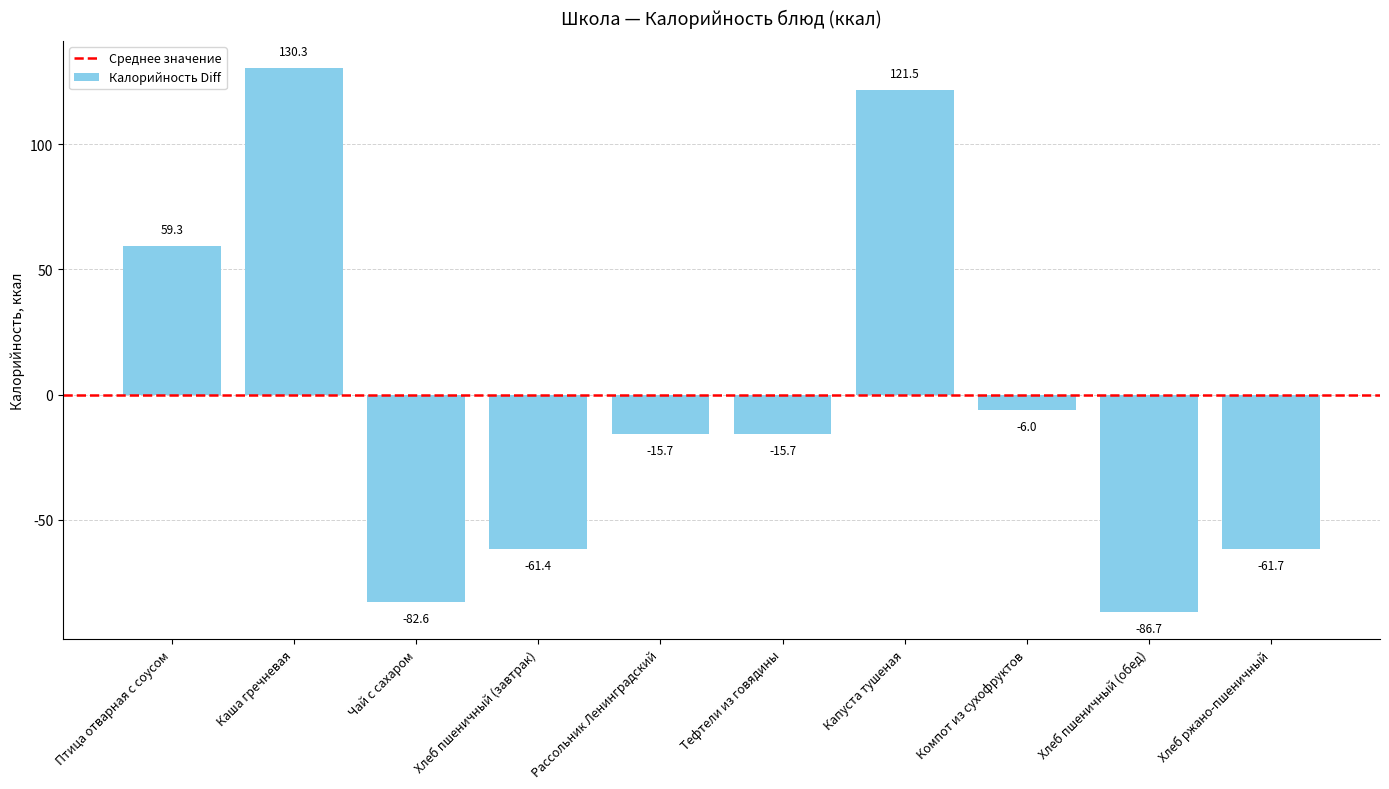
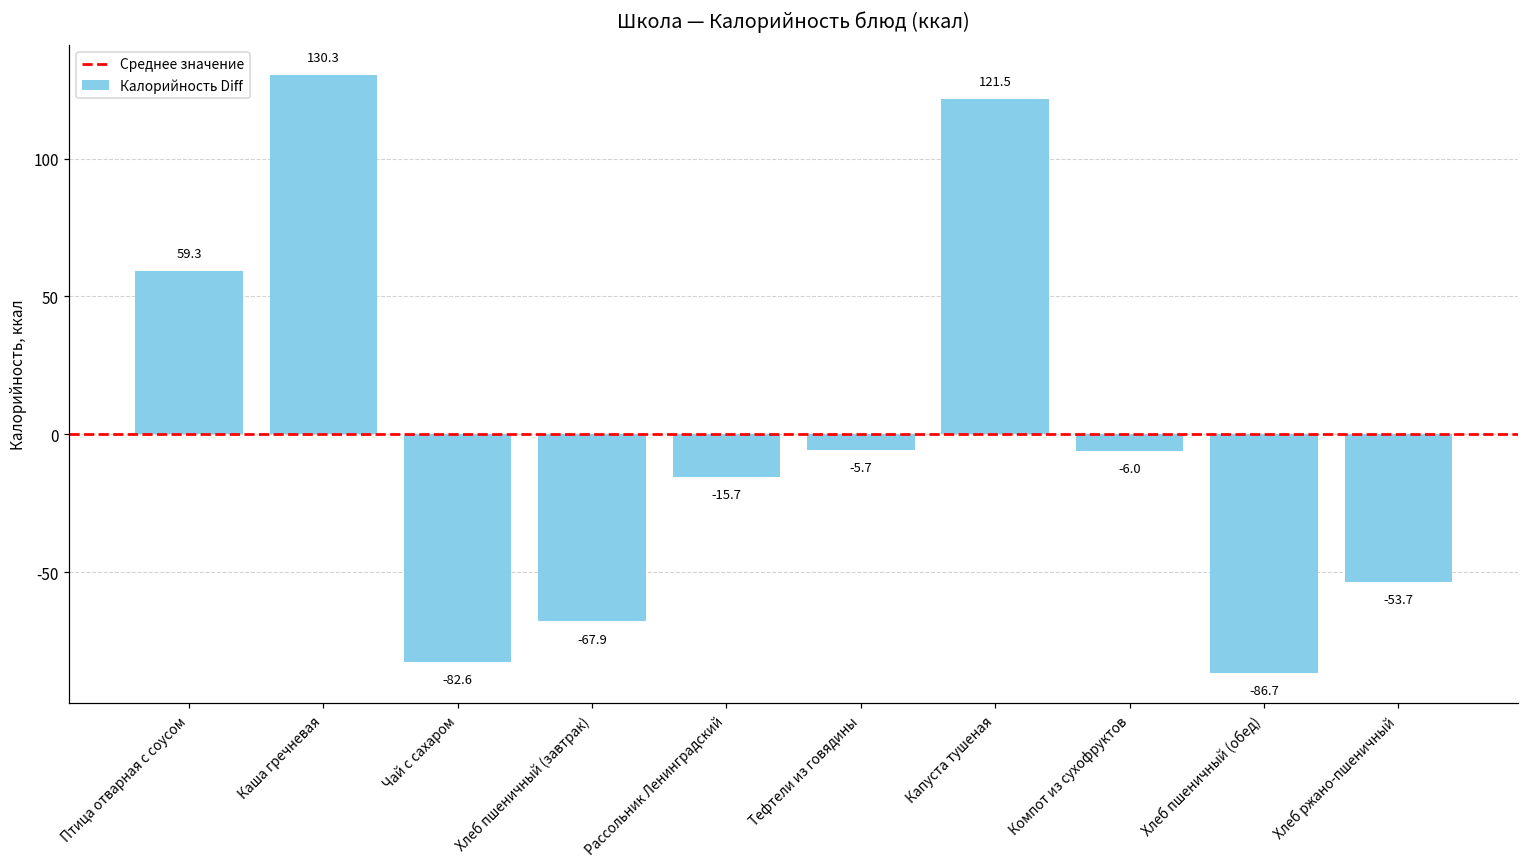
  {
    "Птица отварная с соусом": 59.3,
    "Каша гречневая": 130.3,
    "Чай с сахаром": -82.6,
-   "Хлеб пшеничный (завтрак)": -61.4,
+   "Хлеб пшеничный (завтрак)": -67.9,
    "Рассольник Ленинградский": -15.7,
-   "Тефтели из говядины": -15.7,
+   "Тефтели из говядины": -5.7,
    "Капуста тушеная": 121.5,
    "Компот из сухофруктов": -6.0,
    "Хлеб пшеничный (обед)": -86.7,
-   "Хлеб ржано-пшеничный": -61.7
+   "Хлеб ржано-пшеничный": -53.7
  }
